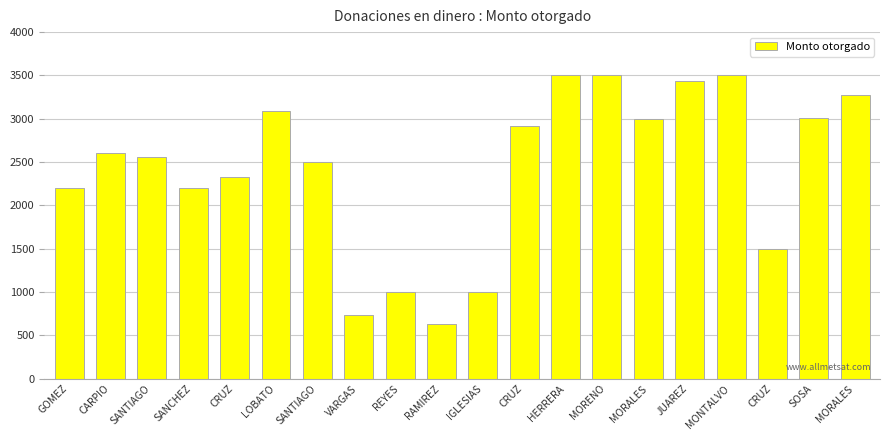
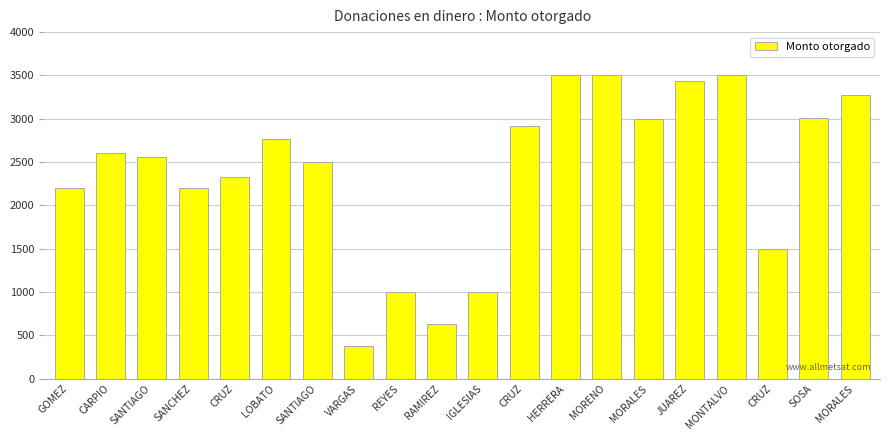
  {
    "GOMEZ": 2200,
    "CARPIO": 2600,
    "SANCHEZ": 2200,
-   "LOBATO": 3100,
-   "VARGAS": 700,
+   "LOBATO": 2800,
+   "VARGAS": 400,
    "REYES": 1000,
    "RAMIREZ": 600,
    "IGLESIAS": 1000,
    "HERRERA": 3500,
    "MORENO": 3500,
    "JUAREZ": 3400,
    "MONTALVO": 3500,
    "SOSA": 3000
  }
